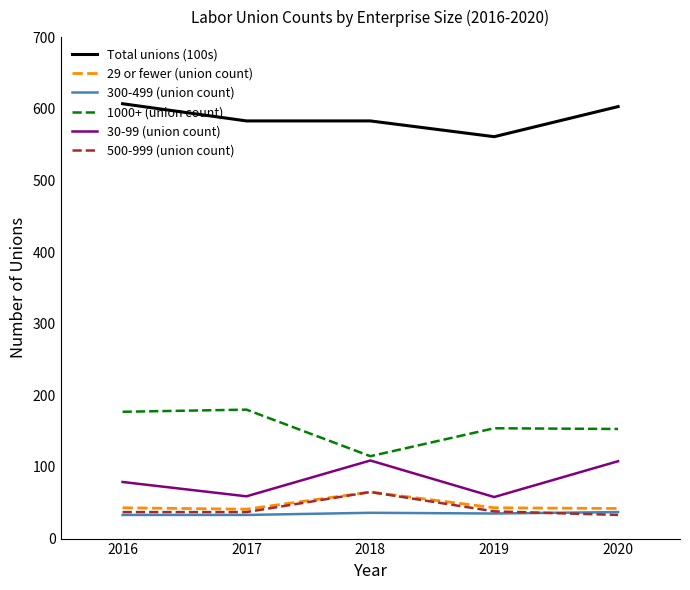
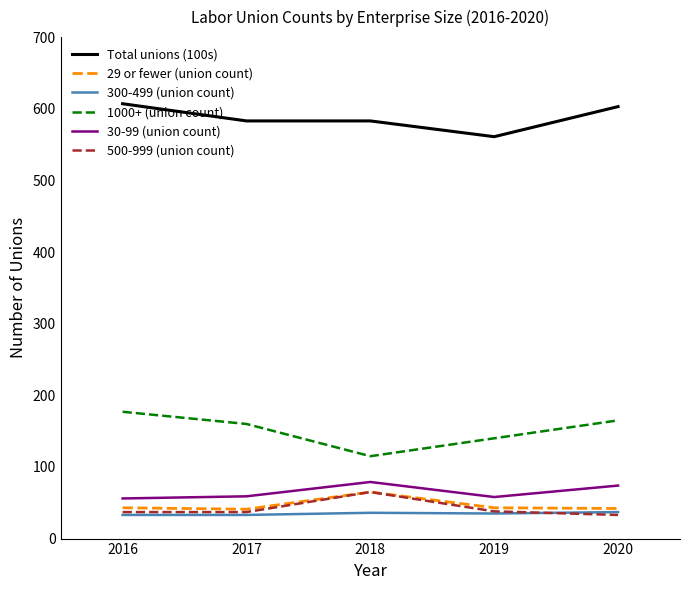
  {
    "Total unions (100s)": {
      "2016": 610,
      "2017": 580,
      "2018": 580,
      "2019": 560,
      "2020": 600
    },
    "29 or fewer (union count)": {
      "2016": 40,
      "2017": 40,
      "2019": 40,
      "2020": 40
    },
    "300-499 (union count)": {
      "2016": 30,
      "2017": 30,
      "2018": 40,
      "2020": 40
    },
    "1000+ (union count)": {
      "2016": 180,
-     "2017": 180,
+     "2017": 160,
      "2018": 120,
-     "2019": 150,
-     "2020": 150
+     "2019": 140,
+     "2020": 170
    },
    "30-99 (union count)": {
-     "2016": 80,
+     "2016": 60,
      "2017": 60,
-     "2018": 110,
+     "2018": 80,
      "2019": 60,
-     "2020": 110
+     "2020": 70
    },
    "500-999 (union count)": {
      "2016": 40,
      "2017": 40,
      "2020": 30
    }
  }
